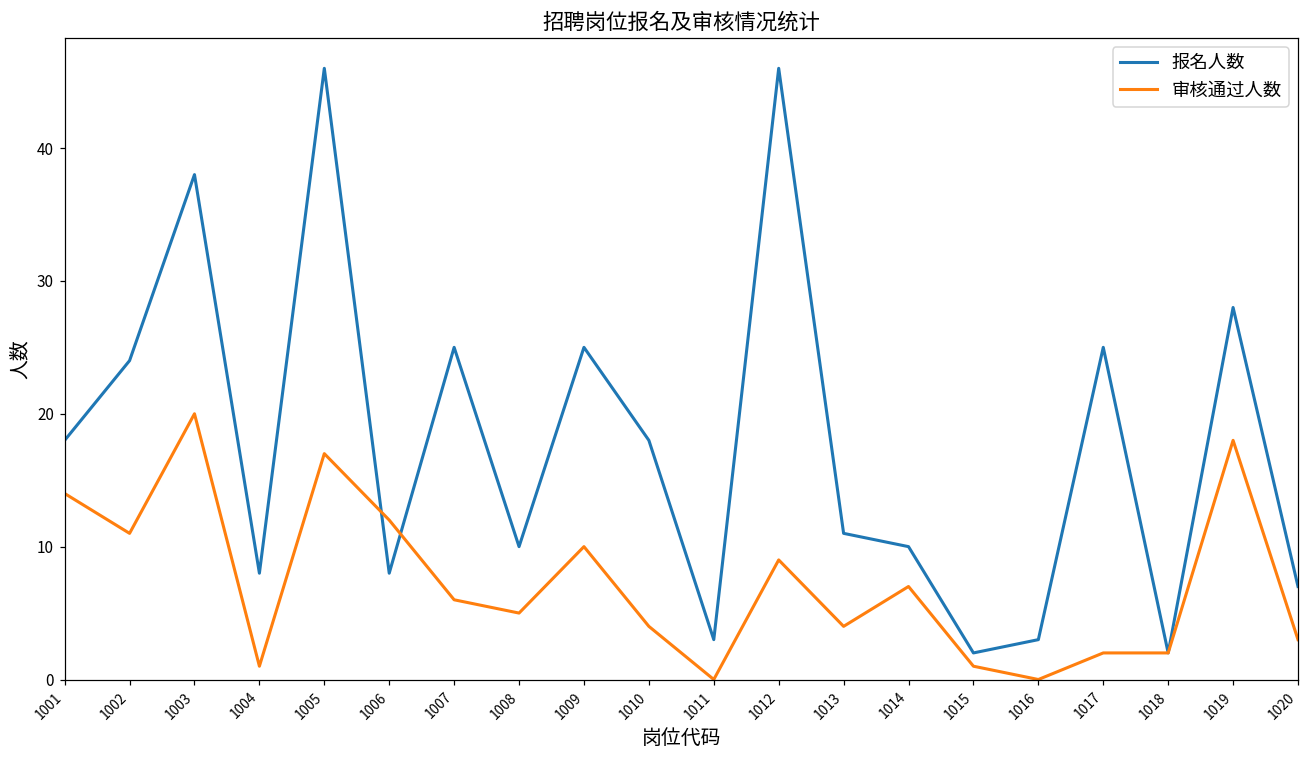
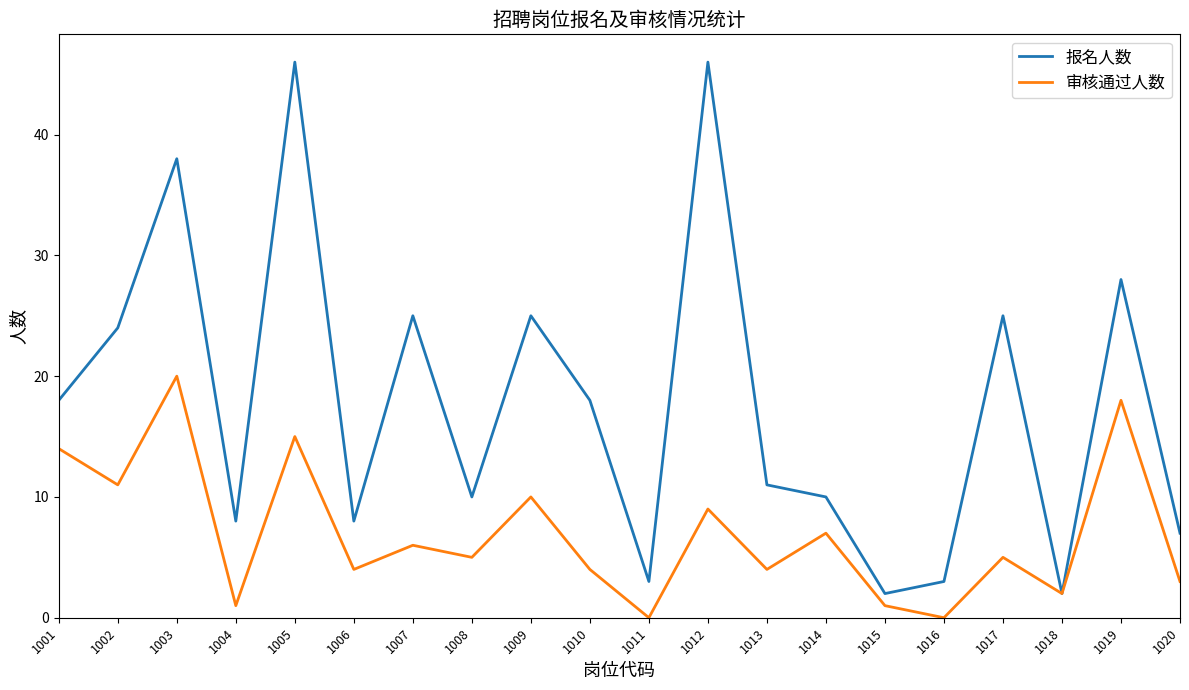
  {
    "报名人数": {
      "1001": 18,
      "1002": 24,
      "1003": 38,
      "1004": 8,
      "1005": 46,
      "1006": 8,
      "1007": 25,
      "1008": 10,
      "1009": 25,
      "1010": 18,
      "1011": 3,
      "1012": 46,
      "1013": 11,
      "1014": 10,
      "1015": 2,
      "1016": 3,
      "1017": 25,
      "1019": 28,
      "1020": 7
    },
    "审核通过人数": {
      "1001": 14,
      "1002": 11,
      "1003": 20,
      "1004": 1,
-     "1005": 17,
-     "1006": 12,
+     "1005": 15,
+     "1006": 4,
      "1007": 6,
      "1008": 5,
      "1009": 10,
      "1010": 4,
      "1011": 0,
      "1012": 9,
      "1013": 4,
      "1014": 7,
      "1015": 1,
      "1016": 0,
-     "1017": 2,
+     "1017": 5,
      "1019": 18,
      "1020": 3
    }
  }
